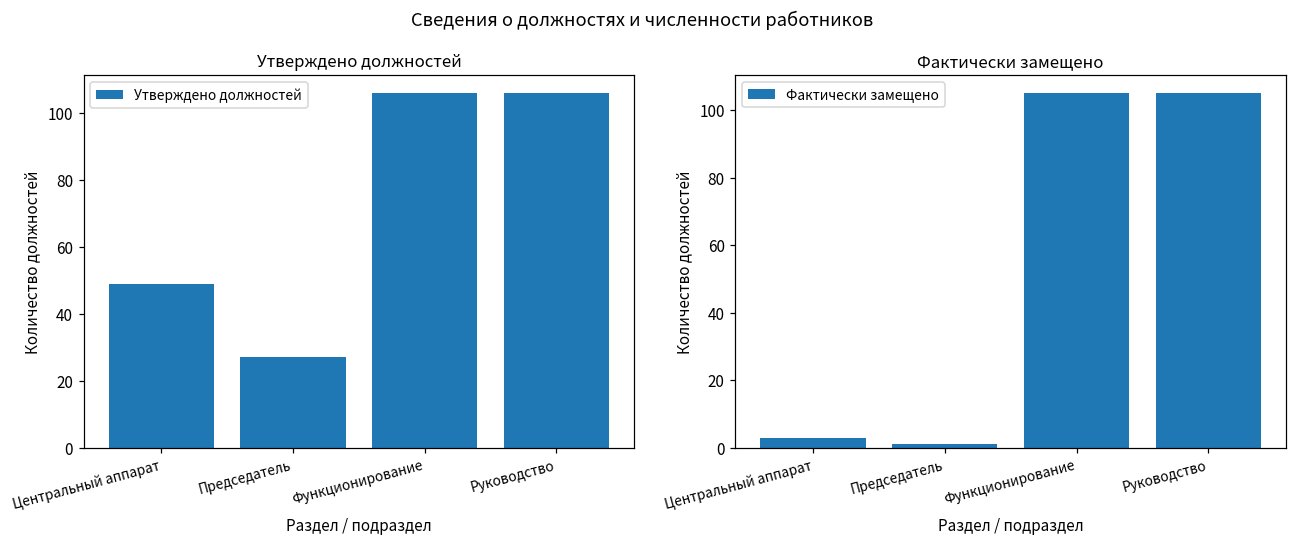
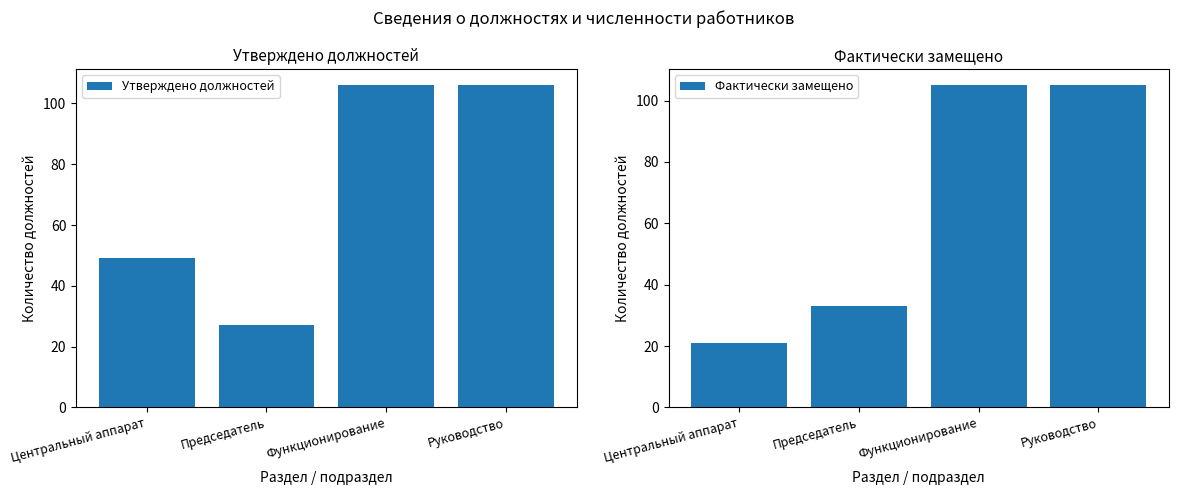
  {
    "Утверждено должностей": {
      "Центральный аппарат": 49,
      "Председатель": 27,
      "Функционирование": 106,
      "Руководство": 106
    },
    "Фактически замещено": {
-     "Центральный аппарат": 3,
-     "Председатель": 1,
+     "Центральный аппарат": 21,
+     "Председатель": 33,
      "Функционирование": 105,
      "Руководство": 105
    }
  }
